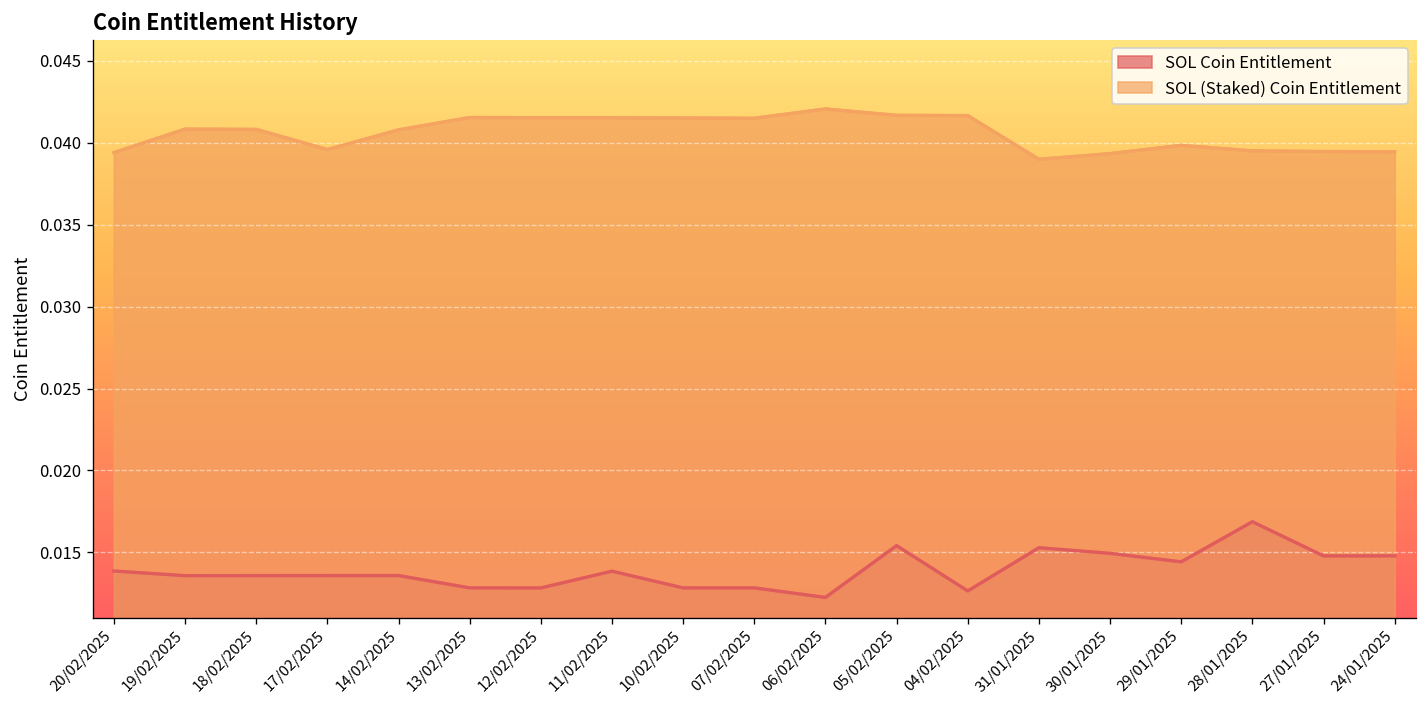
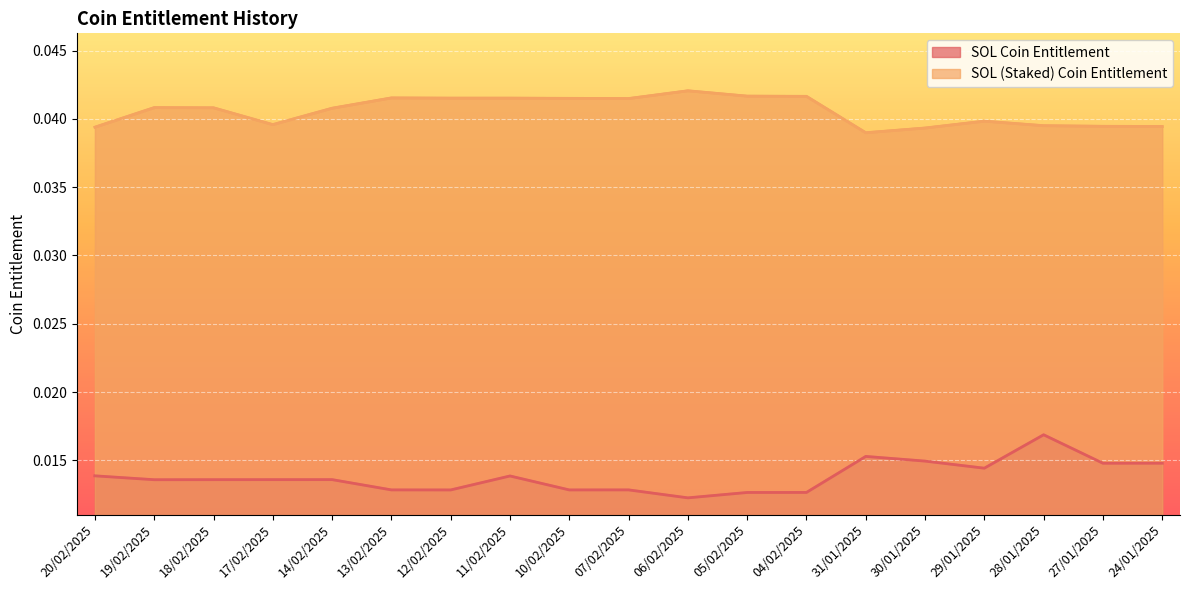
  {
    "SOL Coin Entitlement": {
      "20/02/2025": 0.0139,
      "19/02/2025": 0.0136,
      "18/02/2025": 0.0136,
      "17/02/2025": 0.0136,
      "14/02/2025": 0.0136,
      "13/02/2025": 0.0128,
      "12/02/2025": 0.0128,
      "11/02/2025": 0.0139,
      "10/02/2025": 0.0128,
      "07/02/2025": 0.0128,
      "06/02/2025": 0.0123,
-     "05/02/2025": 0.0154,
+     "05/02/2025": 0.0126,
      "04/02/2025": 0.0127,
      "31/01/2025": 0.0153,
      "30/01/2025": 0.0149,
      "29/01/2025": 0.0144,
      "28/01/2025": 0.0169,
      "27/01/2025": 0.0148,
      "24/01/2025": 0.0148
    },
    "SOL (Staked) Coin Entitlement": {
      "20/02/2025": 0.0394,
      "19/02/2025": 0.0408,
      "18/02/2025": 0.0408,
      "17/02/2025": 0.0396,
      "14/02/2025": 0.0408,
      "13/02/2025": 0.0415,
      "12/02/2025": 0.0415,
      "11/02/2025": 0.0415,
      "10/02/2025": 0.0415,
      "07/02/2025": 0.0415,
      "06/02/2025": 0.0421,
      "05/02/2025": 0.0417,
      "04/02/2025": 0.0417,
      "31/01/2025": 0.0390,
      "30/01/2025": 0.0393,
      "29/01/2025": 0.0398,
      "28/01/2025": 0.0395,
      "27/01/2025": 0.0395,
      "24/01/2025": 0.0394
    }
  }
